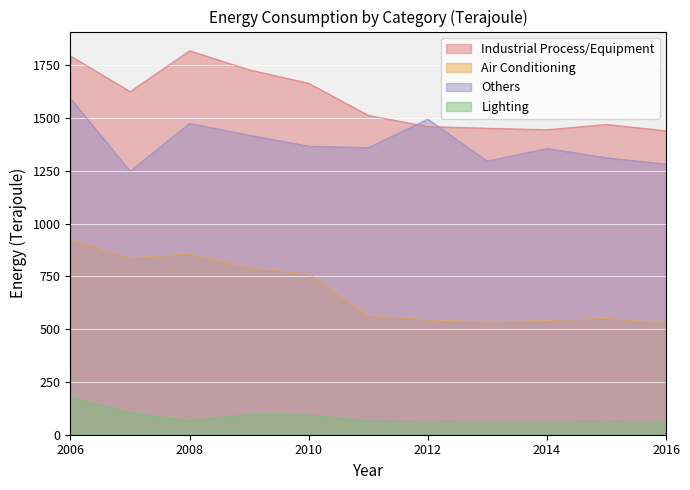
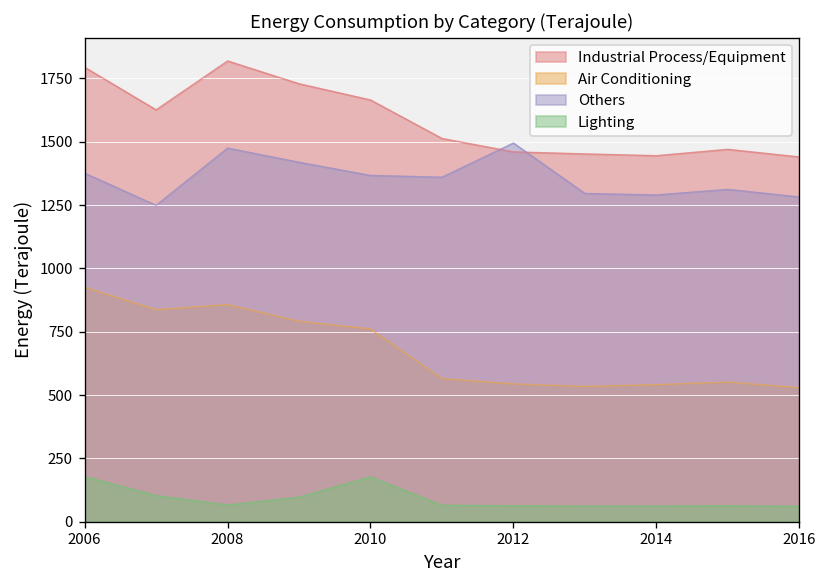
  {
    "Others": {
-     "2006": 1590,
+     "2006": 1380,
      "2008": 1480,
      "2010": 1370,
      "2012": 1500,
-     "2014": 1360,
+     "2014": 1290,
      "2016": 1280
    },
    "Lighting": {
      "2006": 180,
      "2008": 70,
-     "2010": 90,
+     "2010": 180,
      "2012": 60,
      "2014": 60,
      "2016": 60
    }
  }
